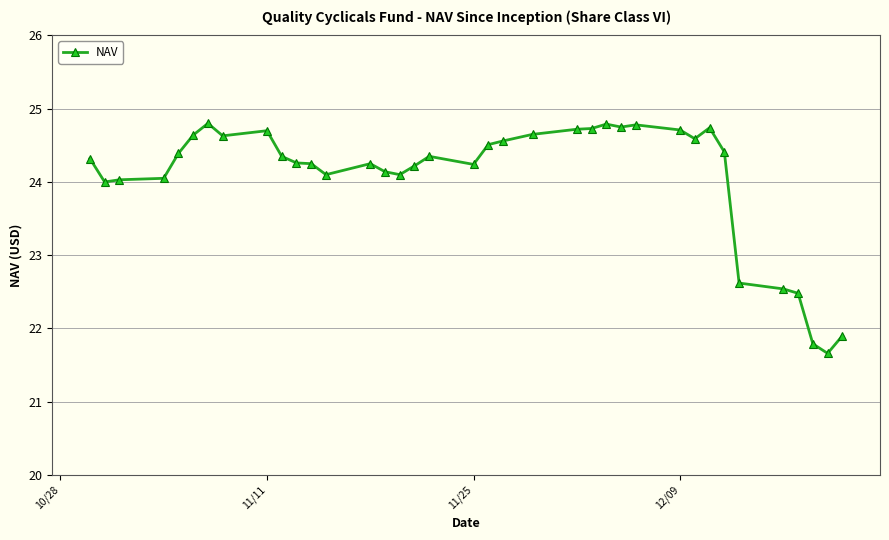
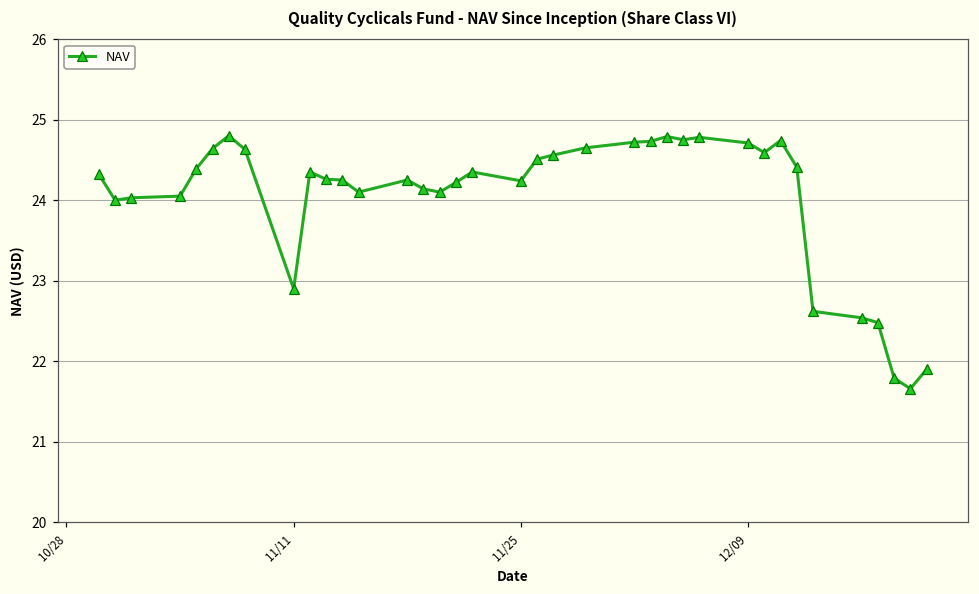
  {
-   "11/11": 24.7,
+   "11/11": 22.9,
    "11/25": 24.2,
    "12/09": 24.7
  }
